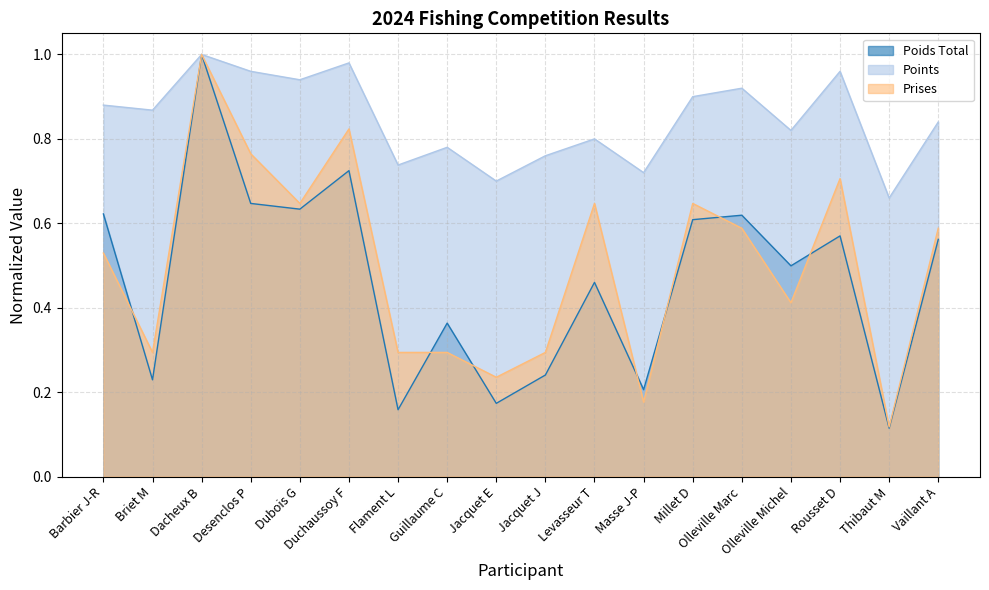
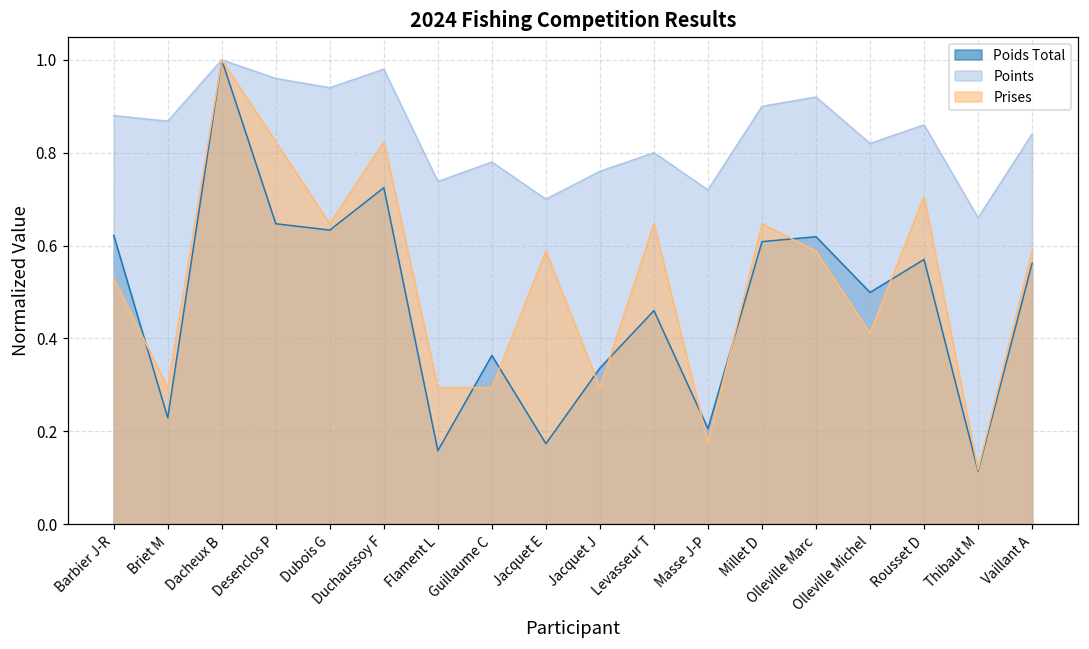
  {
    "Poids Total": {
      "Barbier J-R": 0.62,
      "Briet M": 0.23,
      "Desenclos P": 0.65,
      "Dubois G": 0.63,
      "Duchaussoy F": 0.72,
      "Flament L": 0.16,
      "Guillaume C": 0.36,
      "Jacquet E": 0.17,
-     "Jacquet J": 0.24,
+     "Jacquet J": 0.34,
      "Levasseur T": 0.46,
      "Masse J-P": 0.21,
      "Millet D": 0.61,
      "Olleville Marc": 0.62,
      "Olleville Michel": 0.50,
      "Rousset D": 0.57,
      "Vaillant A": 0.56
    },
    "Points": {
      "Barbier J-R": 0.88,
      "Briet M": 0.87,
      "Desenclos P": 0.96,
      "Dubois G": 0.94,
      "Duchaussoy F": 0.98,
      "Flament L": 0.74,
      "Guillaume C": 0.78,
      "Jacquet E": 0.70,
      "Jacquet J": 0.76,
      "Levasseur T": 0.80,
      "Masse J-P": 0.72,
      "Millet D": 0.90,
      "Olleville Marc": 0.92,
      "Olleville Michel": 0.82,
-     "Rousset D": 0.96,
+     "Rousset D": 0.86,
      "Thibaut M": 0.66,
      "Vaillant A": 0.84
    },
    "Prises": {
      "Barbier J-R": 0.53,
      "Briet M": 0.29,
-     "Desenclos P": 0.76,
+     "Desenclos P": 0.82,
      "Dubois G": 0.65,
      "Duchaussoy F": 0.82,
      "Flament L": 0.29,
      "Guillaume C": 0.29,
-     "Jacquet E": 0.24,
+     "Jacquet E": 0.59,
      "Jacquet J": 0.29,
      "Levasseur T": 0.65,
      "Masse J-P": 0.18,
      "Millet D": 0.65,
      "Olleville Marc": 0.59,
      "Olleville Michel": 0.41,
      "Rousset D": 0.71,
      "Vaillant A": 0.59
    }
  }
